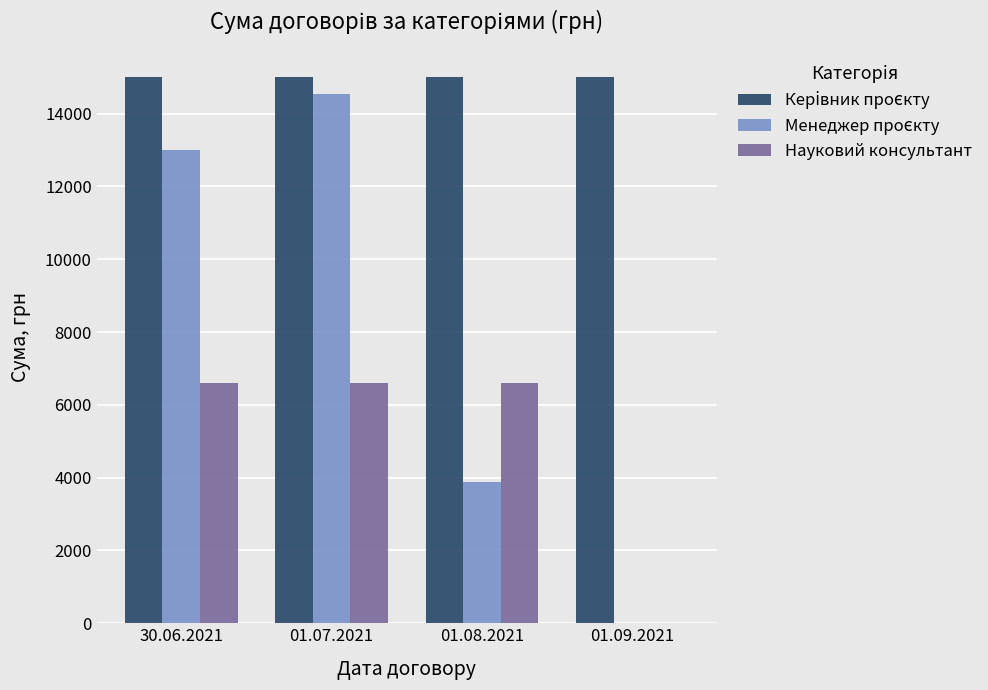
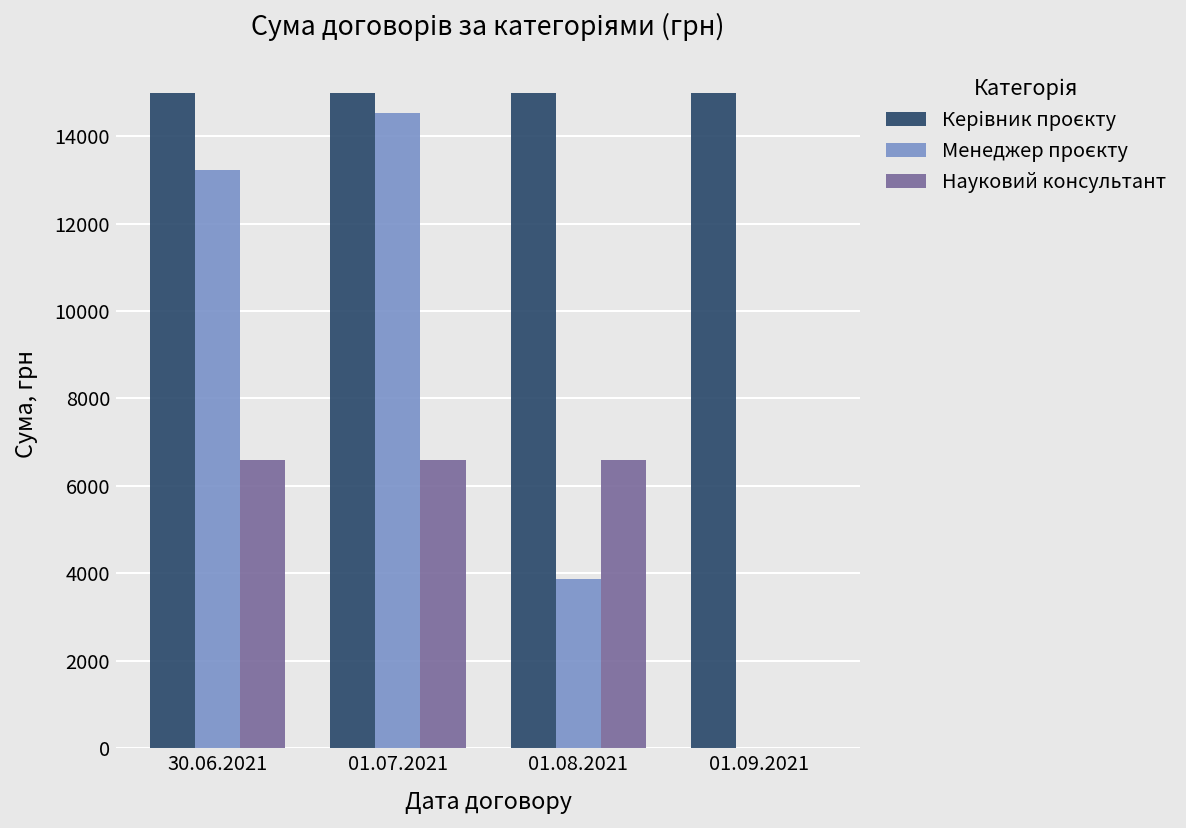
  {
    "Керівник проєкту": {
      "30.06.2021": 15000,
      "01.07.2021": 15000,
      "01.08.2021": 15000,
      "01.09.2021": 15000
    },
    "Менеджер проєкту": {
-     "30.06.2021": 13000,
+     "30.06.2021": 13200,
      "01.07.2021": 14500,
      "01.08.2021": 3900,
      "01.09.2021": 0
    },
    "Науковий консультант": {
      "30.06.2021": 6600,
      "01.07.2021": 6600,
      "01.08.2021": 6600,
      "01.09.2021": 0
    }
  }
